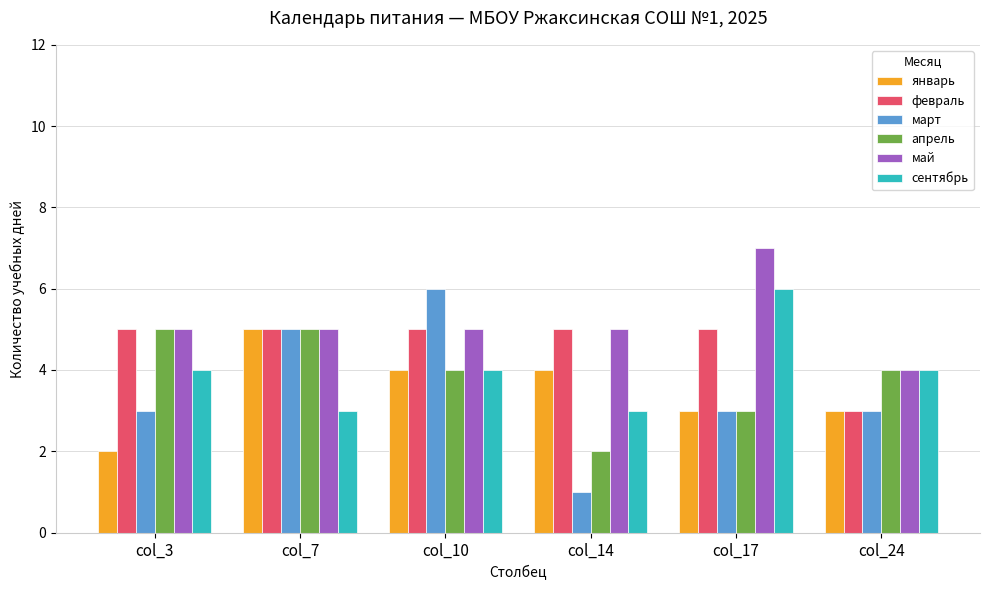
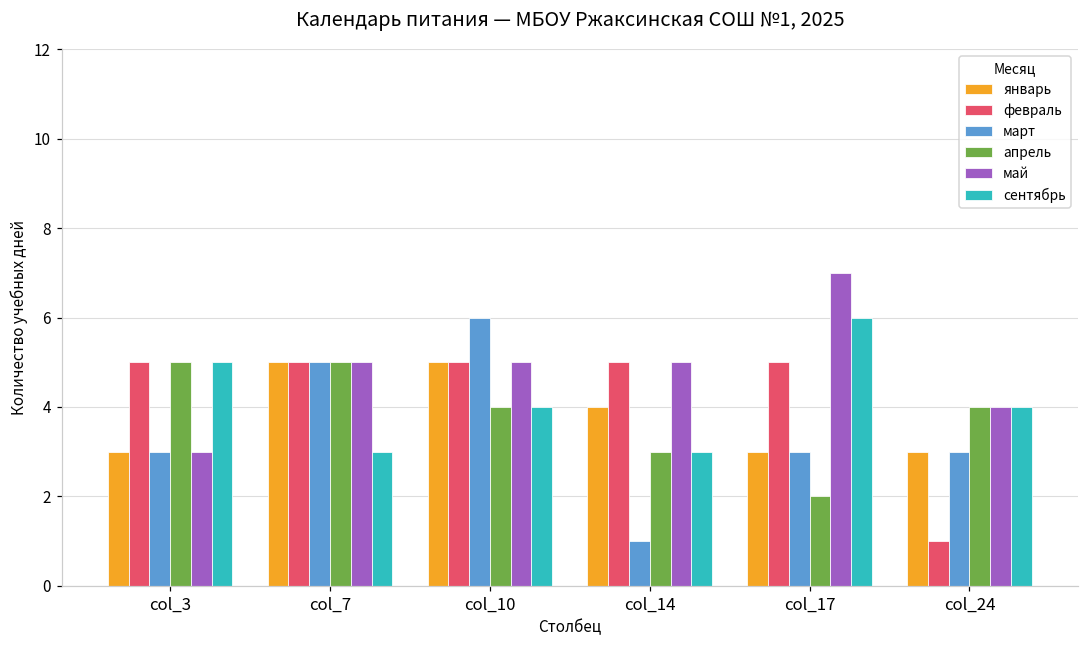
  {
    "январь": {
-     "col_3": 2,
+     "col_3": 3,
      "col_7": 5,
-     "col_10": 4,
+     "col_10": 5,
      "col_14": 4,
      "col_17": 3,
      "col_24": 3
    },
    "февраль": {
      "col_3": 5,
      "col_7": 5,
      "col_10": 5,
      "col_14": 5,
      "col_17": 5,
-     "col_24": 3
+     "col_24": 1
    },
    "март": {
      "col_3": 3,
      "col_7": 5,
      "col_10": 6,
      "col_14": 1,
      "col_17": 3,
      "col_24": 3
    },
    "апрель": {
      "col_3": 5,
      "col_7": 5,
      "col_10": 4,
-     "col_14": 2,
-     "col_17": 3,
+     "col_14": 3,
+     "col_17": 2,
      "col_24": 4
    },
    "май": {
-     "col_3": 5,
+     "col_3": 3,
      "col_7": 5,
      "col_10": 5,
      "col_14": 5,
      "col_17": 7,
      "col_24": 4
    },
    "сентябрь": {
-     "col_3": 4,
+     "col_3": 5,
      "col_7": 3,
      "col_10": 4,
      "col_14": 3,
      "col_17": 6,
      "col_24": 4
    }
  }
